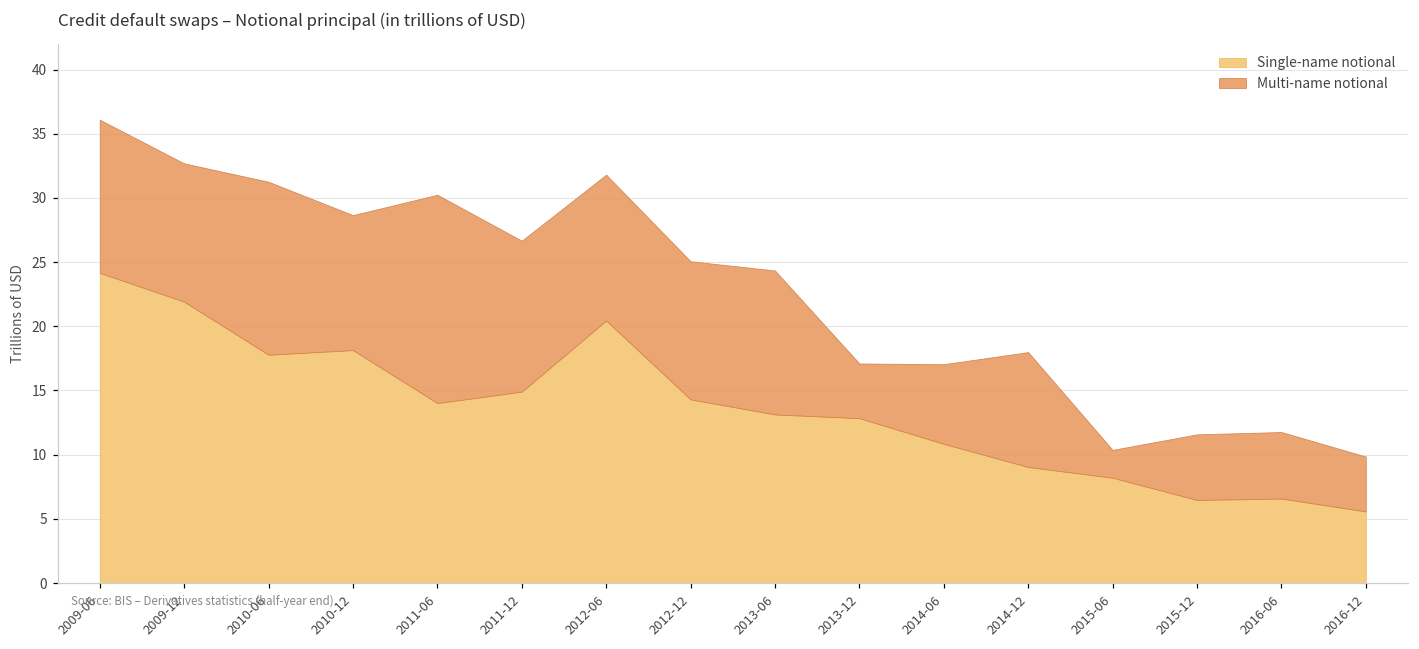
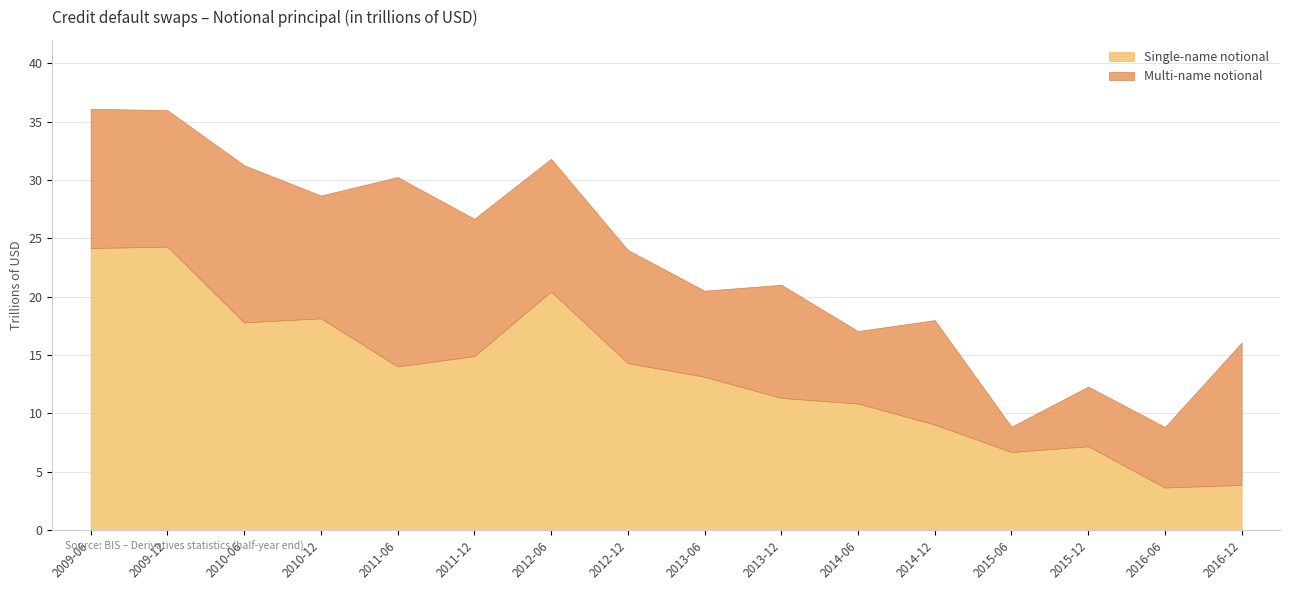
  {
    "Single-name notional": {
      "2009-06": 24.2,
-     "2009-12": 21.9,
+     "2009-12": 24.3,
      "2010-06": 17.8,
      "2010-12": 18.1,
      "2011-06": 14.0,
      "2011-12": 14.9,
      "2012-06": 20.4,
      "2012-12": 14.3,
      "2013-06": 13.1,
-     "2013-12": 12.8,
+     "2013-12": 11.3,
      "2014-06": 10.8,
      "2014-12": 9.0,
-     "2015-06": 8.2,
-     "2015-12": 6.5,
-     "2016-06": 6.6,
-     "2016-12": 5.6
+     "2015-06": 6.7,
+     "2015-12": 7.2,
+     "2016-06": 3.6,
+     "2016-12": 3.9
    },
    "Multi-name notional": {
      "2009-06": 11.9,
-     "2009-12": 10.8,
+     "2009-12": 11.7,
      "2010-06": 13.5,
      "2010-12": 10.5,
      "2011-06": 16.2,
      "2011-12": 11.8,
      "2012-06": 11.4,
-     "2012-12": 10.8,
-     "2013-06": 11.2,
-     "2013-12": 4.3,
+     "2012-12": 9.7,
+     "2013-06": 7.4,
+     "2013-12": 9.7,
      "2014-06": 6.2,
      "2014-12": 8.9,
      "2015-06": 2.2,
      "2015-12": 5.1,
      "2016-06": 5.2,
-     "2016-12": 4.3
+     "2016-12": 12.2
    }
  }
